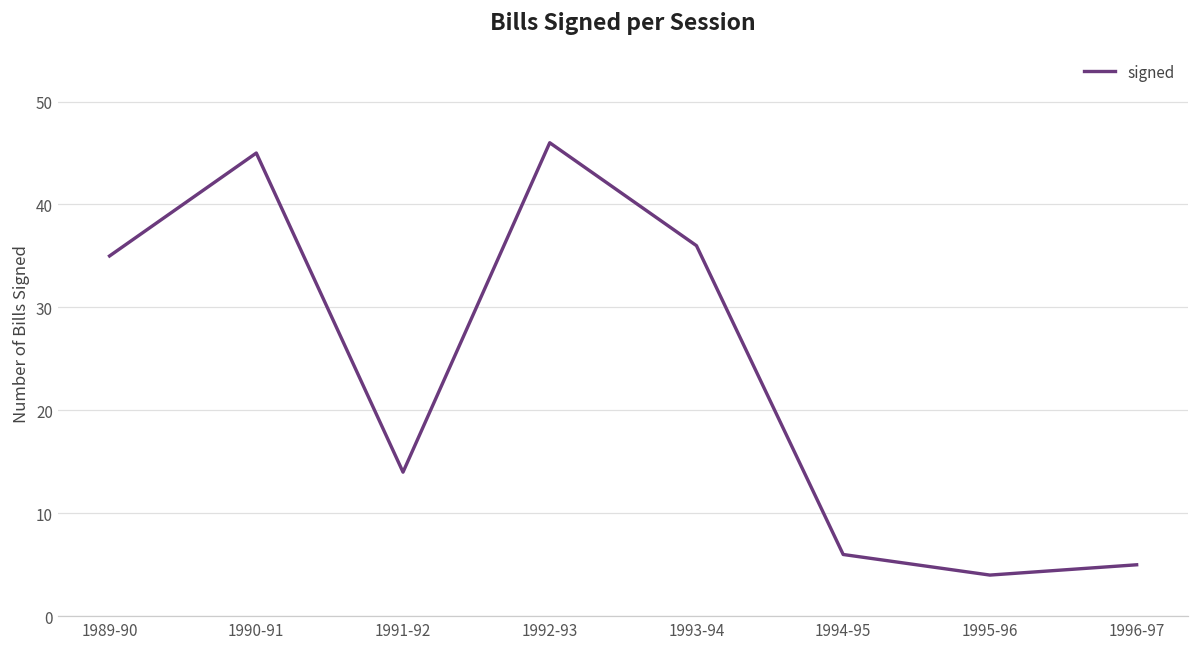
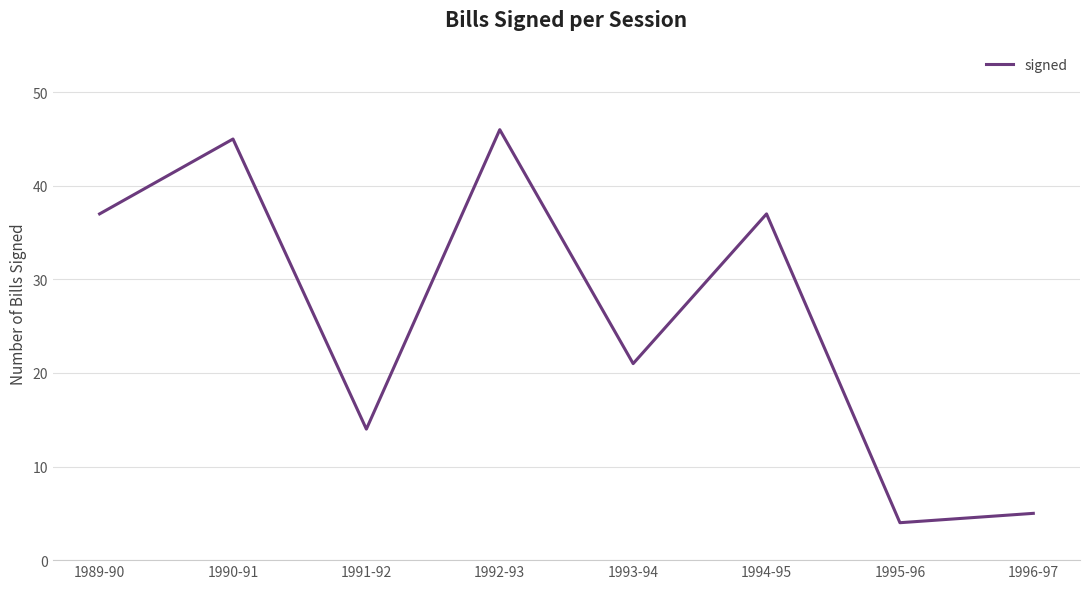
  {
-   "1989-90": 35,
+   "1989-90": 37,
    "1990-91": 45,
    "1991-92": 14,
    "1992-93": 46,
-   "1993-94": 36,
-   "1994-95": 6,
+   "1993-94": 21,
+   "1994-95": 37,
    "1995-96": 4,
    "1996-97": 5
  }
